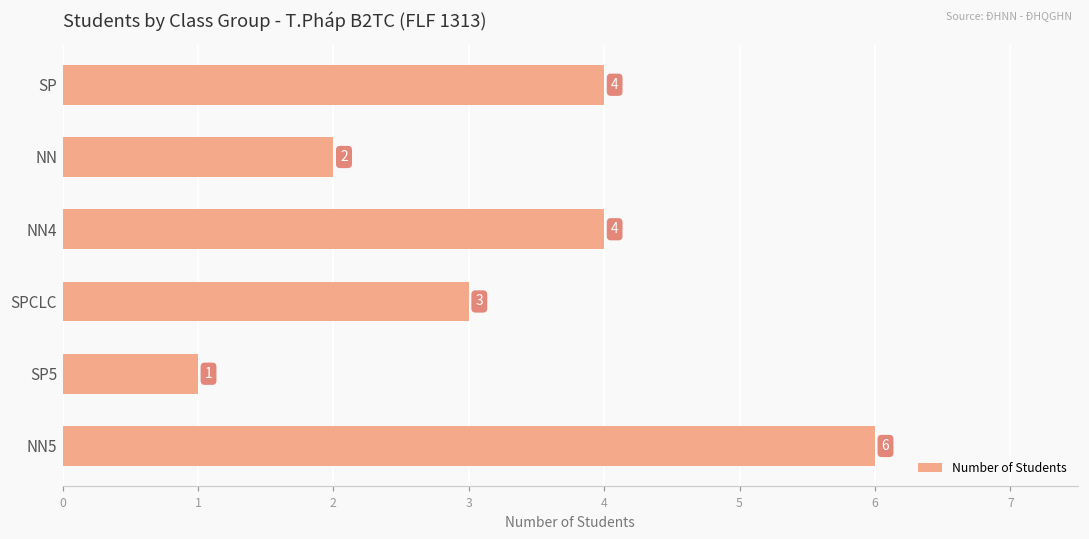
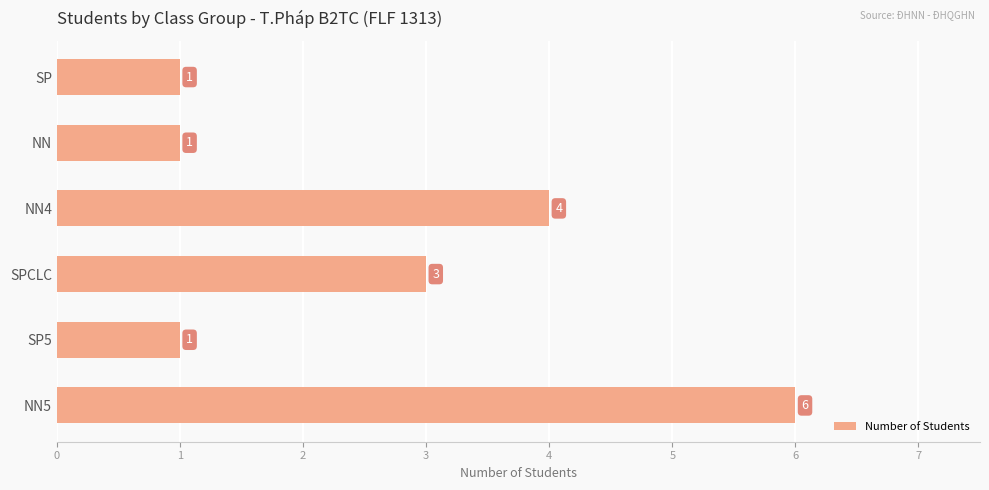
  {
-   "SP": 4,
-   "NN": 2
+   "SP": 1,
+   "NN": 1
  }
